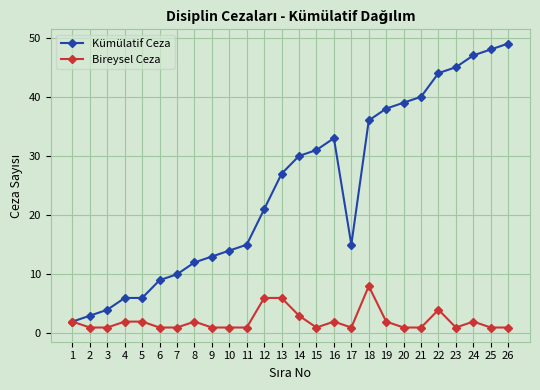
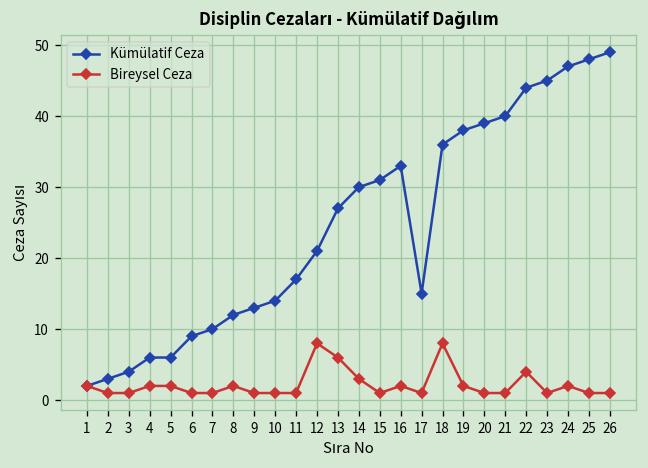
  {
    "Kümülatif Ceza": {
      "2": 3,
      "3": 4,
      "4": 6,
      "5": 6,
      "6": 9,
      "7": 10,
      "8": 12,
      "9": 13,
      "10": 14,
-     "11": 15,
+     "11": 17,
      "12": 21,
      "13": 27,
      "14": 30,
      "15": 31,
      "16": 33,
      "17": 15,
      "18": 36,
      "19": 38,
      "20": 39,
      "21": 40,
      "22": 44,
      "23": 45,
      "24": 47,
      "25": 48,
      "26": 49
    },
    "Bireysel Ceza": {
      "2": 1,
      "3": 1,
      "4": 2,
      "5": 2,
      "6": 1,
      "7": 1,
      "8": 2,
      "9": 1,
      "10": 1,
      "11": 1,
-     "12": 6,
+     "12": 8,
      "13": 6,
      "14": 3,
      "15": 1,
      "16": 2,
      "17": 1,
      "18": 8,
      "19": 2,
      "20": 1,
      "21": 1,
      "22": 4,
      "23": 1,
      "24": 2,
      "25": 1,
      "26": 1
    }
  }
